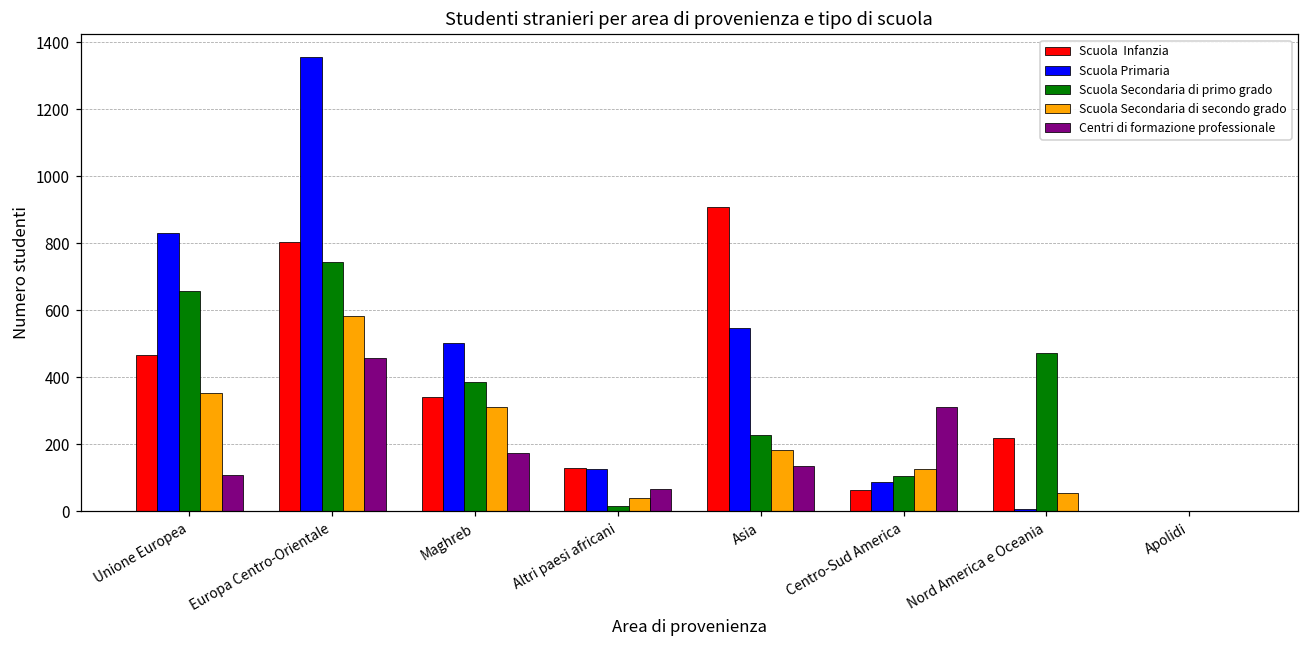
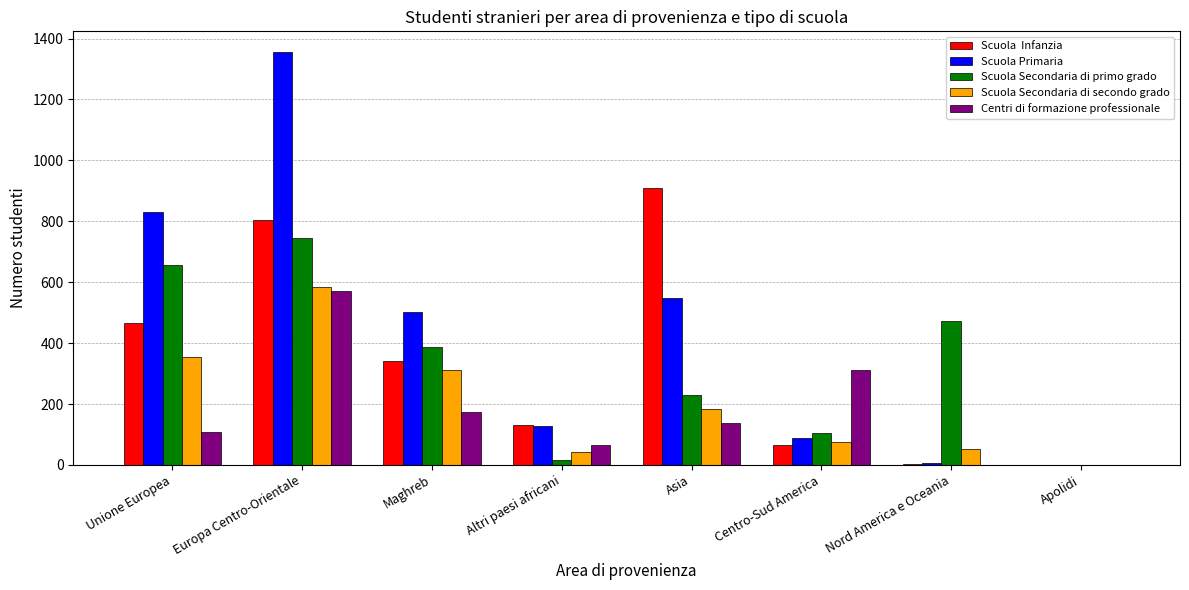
  {
    "Scuola Infanzia": {
      "Unione Europea": 470,
      "Europa Centro-Orientale": 800,
      "Maghreb": 340,
      "Altri paesi africani": 130,
      "Asia": 910,
      "Centro-Sud America": 70,
-     "Nord America e Oceania": 220,
+     "Nord America e Oceania": 0,
      "Apolidi": 0
    },
    "Scuola Primaria": {
      "Unione Europea": 830,
      "Europa Centro-Orientale": 1360,
      "Maghreb": 500,
      "Altri paesi africani": 130,
      "Asia": 550,
      "Centro-Sud America": 90,
      "Apolidi": 0
    },
    "Scuola Secondaria di primo grado": {
      "Unione Europea": 660,
      "Europa Centro-Orientale": 740,
      "Maghreb": 390,
      "Altri paesi africani": 20,
      "Asia": 230,
      "Centro-Sud America": 110,
      "Nord America e Oceania": 470,
      "Apolidi": 0
    },
    "Scuola Secondaria di secondo grado": {
      "Unione Europea": 360,
      "Europa Centro-Orientale": 580,
      "Maghreb": 310,
      "Altri paesi africani": 40,
      "Asia": 180,
-     "Centro-Sud America": 130,
+     "Centro-Sud America": 80,
      "Nord America e Oceania": 50
    },
    "Centri di formazione professionale": {
      "Unione Europea": 110,
-     "Europa Centro-Orientale": 460,
+     "Europa Centro-Orientale": 570,
      "Maghreb": 170,
      "Altri paesi africani": 70,
      "Asia": 140,
      "Centro-Sud America": 310,
      "Nord America e Oceania": 0,
      "Apolidi": 0
    }
  }
